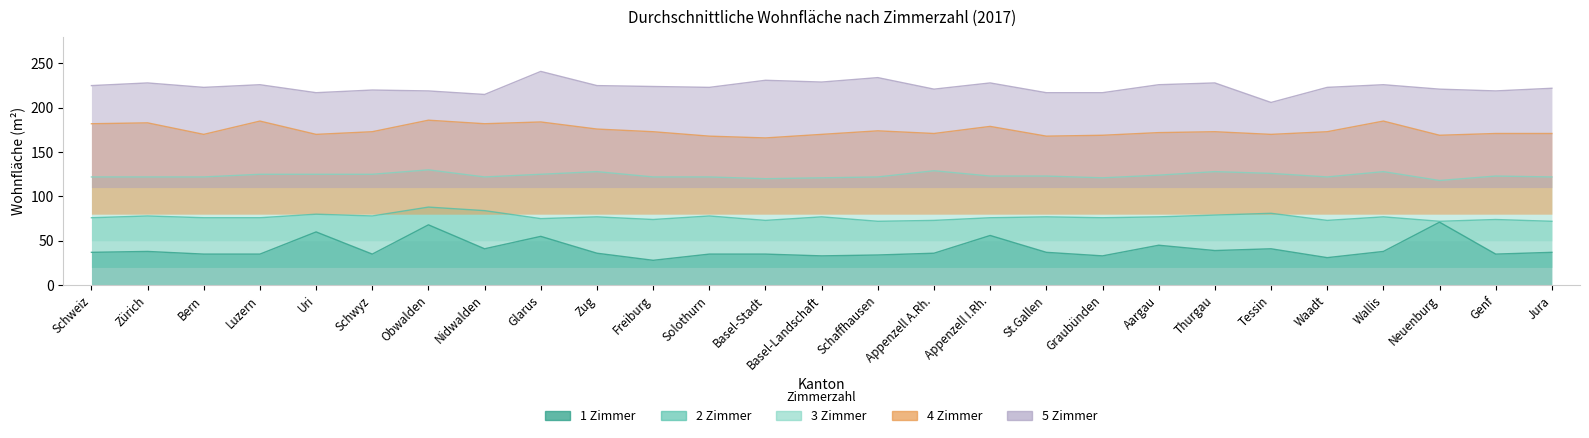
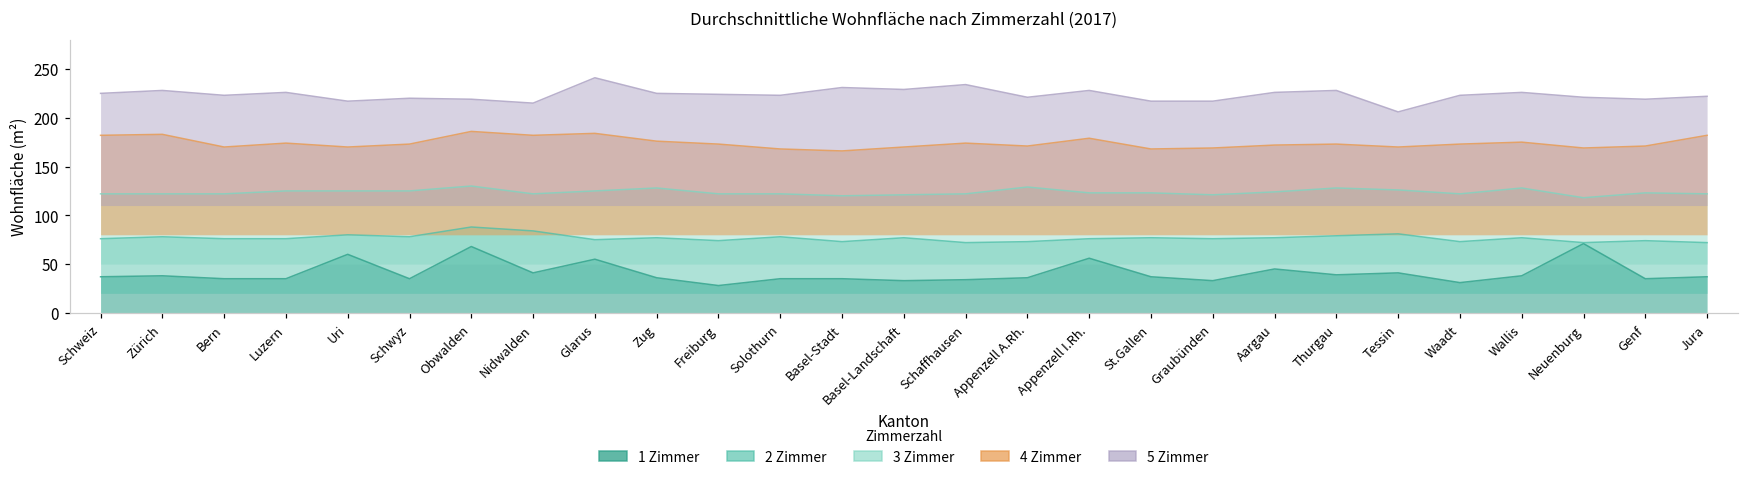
  {
    "4 Zimmer": {
      "Schweiz": 180,
      "Zürich": 180,
      "Bern": 170,
-     "Luzern": 190,
+     "Luzern": 170,
      "Uri": 170,
      "Schwyz": 170,
      "Obwalden": 190,
      "Nidwalden": 180,
      "Glarus": 180,
      "Zug": 180,
      "Freiburg": 170,
      "Solothurn": 170,
      "Basel-Stadt": 170,
      "Basel-Landschaft": 170,
      "Schaffhausen": 170,
      "Appenzell A.Rh.": 170,
      "Appenzell I.Rh.": 180,
      "St.Gallen": 170,
      "Graubünden": 170,
      "Aargau": 170,
      "Thurgau": 170,
      "Tessin": 170,
      "Waadt": 170,
-     "Wallis": 190,
+     "Wallis": 180,
      "Neuenburg": 170,
      "Genf": 170,
-     "Jura": 170
+     "Jura": 180
    }
  }
